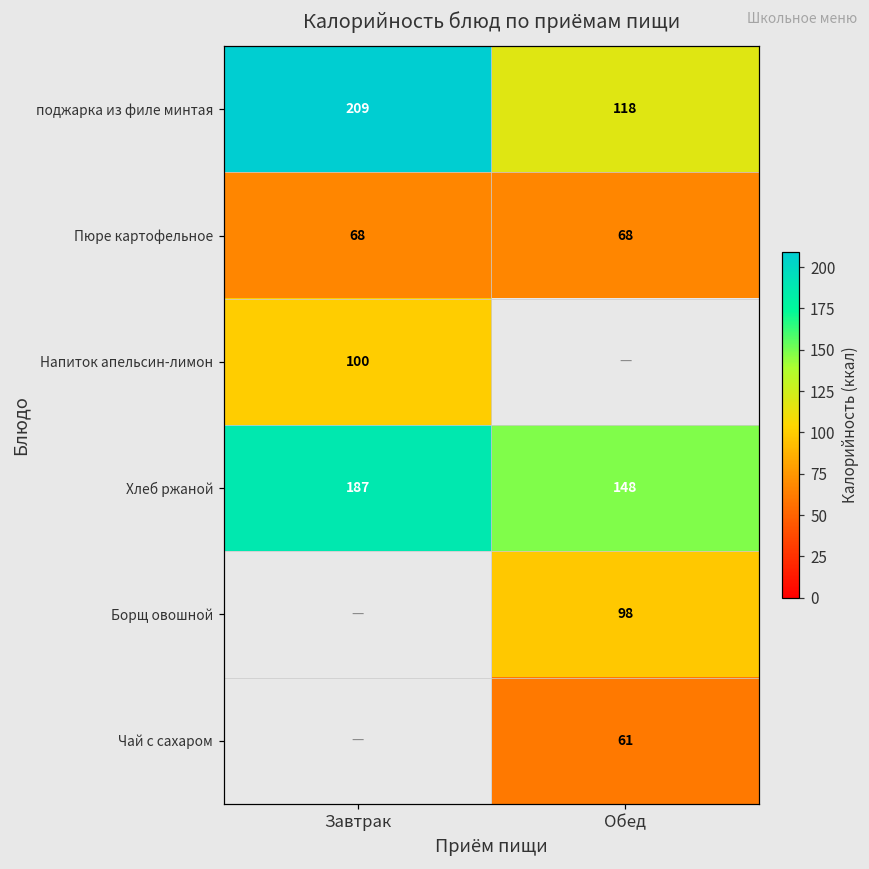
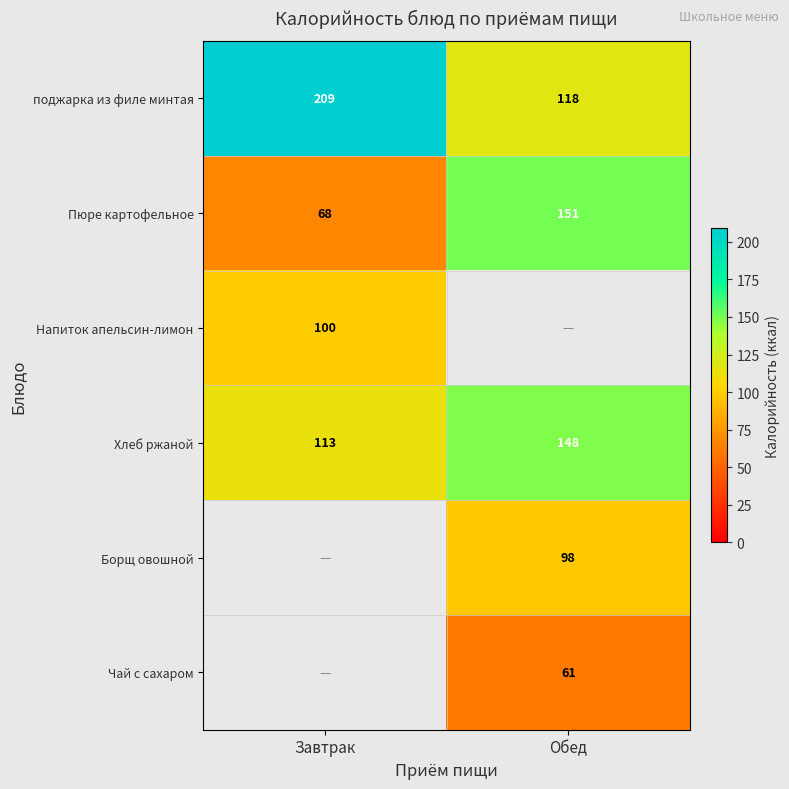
  {
    "поджарка из филе минтая": {
      "Завтрак": 209,
      "Обед": 118
    },
    "Пюре картофельное": {
      "Завтрак": 68,
-     "Обед": 68
+     "Обед": 151
    },
    "Напиток апельсин-лимон": {
      "Завтрак": 100
    },
    "Хлеб ржаной": {
-     "Завтрак": 187,
+     "Завтрак": 113,
      "Обед": 148
    },
    "Борщ овошной": {
      "Обед": 98
    },
    "Чай с сахаром": {
      "Обед": 61
    }
  }
